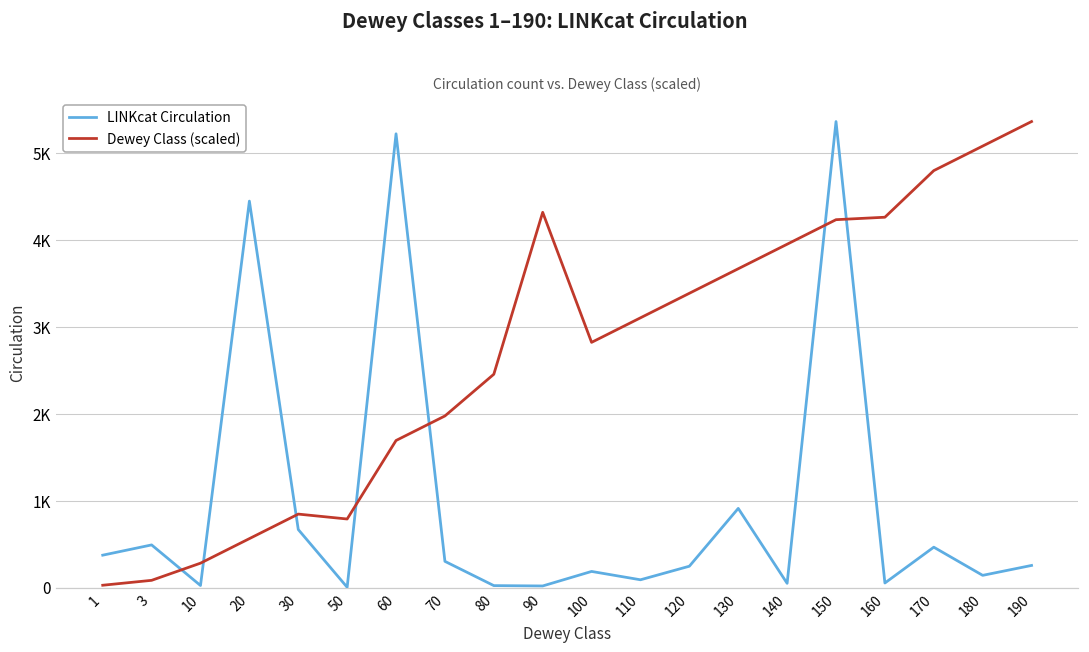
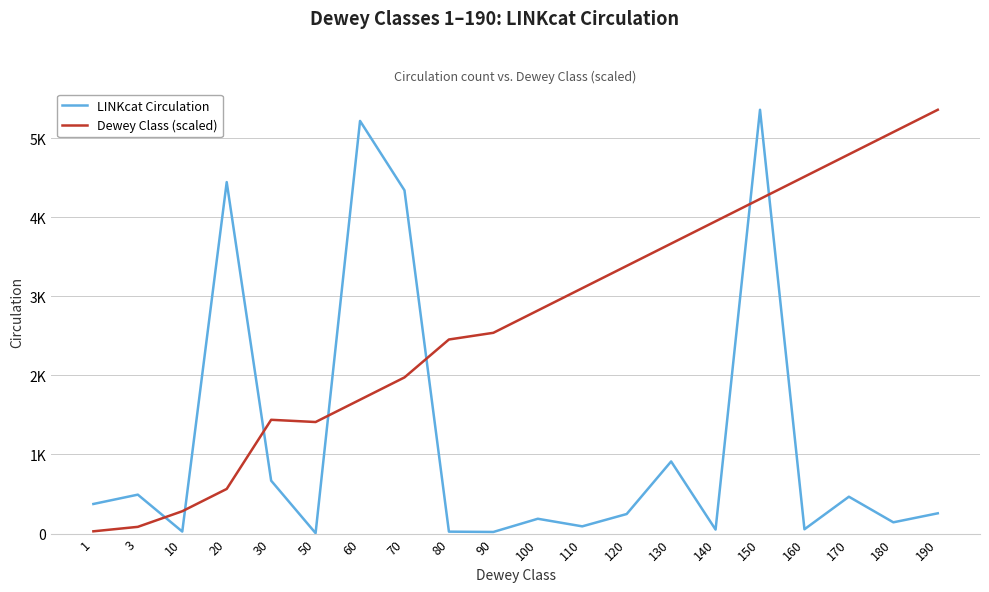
  {
    "LINKcat Circulation": {
      "1": 400,
      "3": 500,
      "10": 0,
      "20": 4400,
      "30": 700,
      "50": 0,
      "60": 5200,
-     "70": 300,
+     "70": 4300,
      "80": 0,
      "90": 0,
      "100": 200,
      "110": 100,
      "120": 200,
      "130": 900,
      "140": 100,
      "150": 5400,
      "160": 100,
      "170": 500,
      "180": 100,
      "190": 300
    },
    "Dewey Class (scaled)": {
      "1": 0,
      "3": 100,
      "10": 300,
      "20": 600,
-     "30": 800,
-     "50": 800,
+     "30": 1400,
+     "50": 1400,
      "60": 1700,
      "70": 2000,
      "80": 2500,
-     "90": 4300,
+     "90": 2500,
      "100": 2800,
      "110": 3100,
      "120": 3400,
      "130": 3700,
      "140": 4000,
      "150": 4200,
-     "160": 4300,
+     "160": 4500,
      "170": 4800,
      "180": 5100,
      "190": 5400
    }
  }
